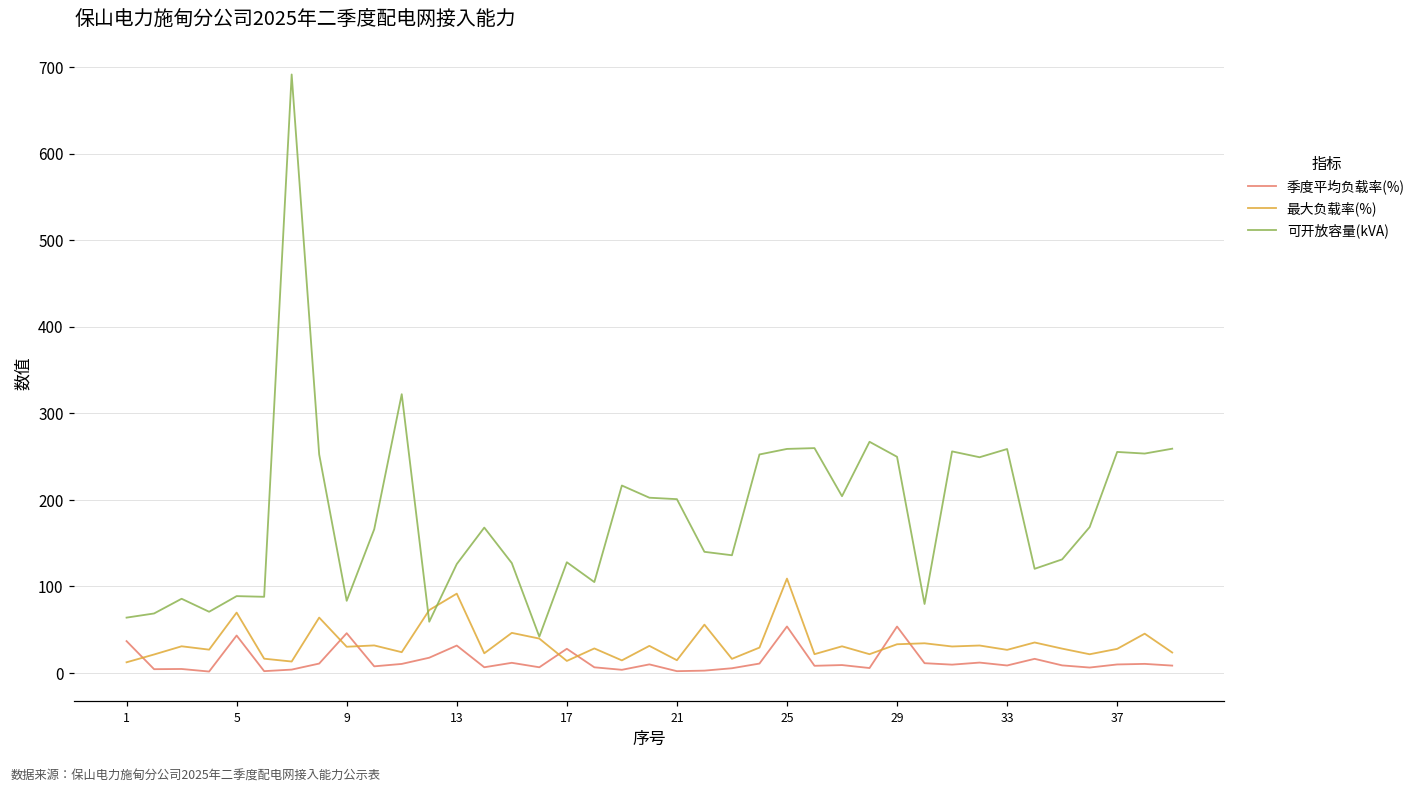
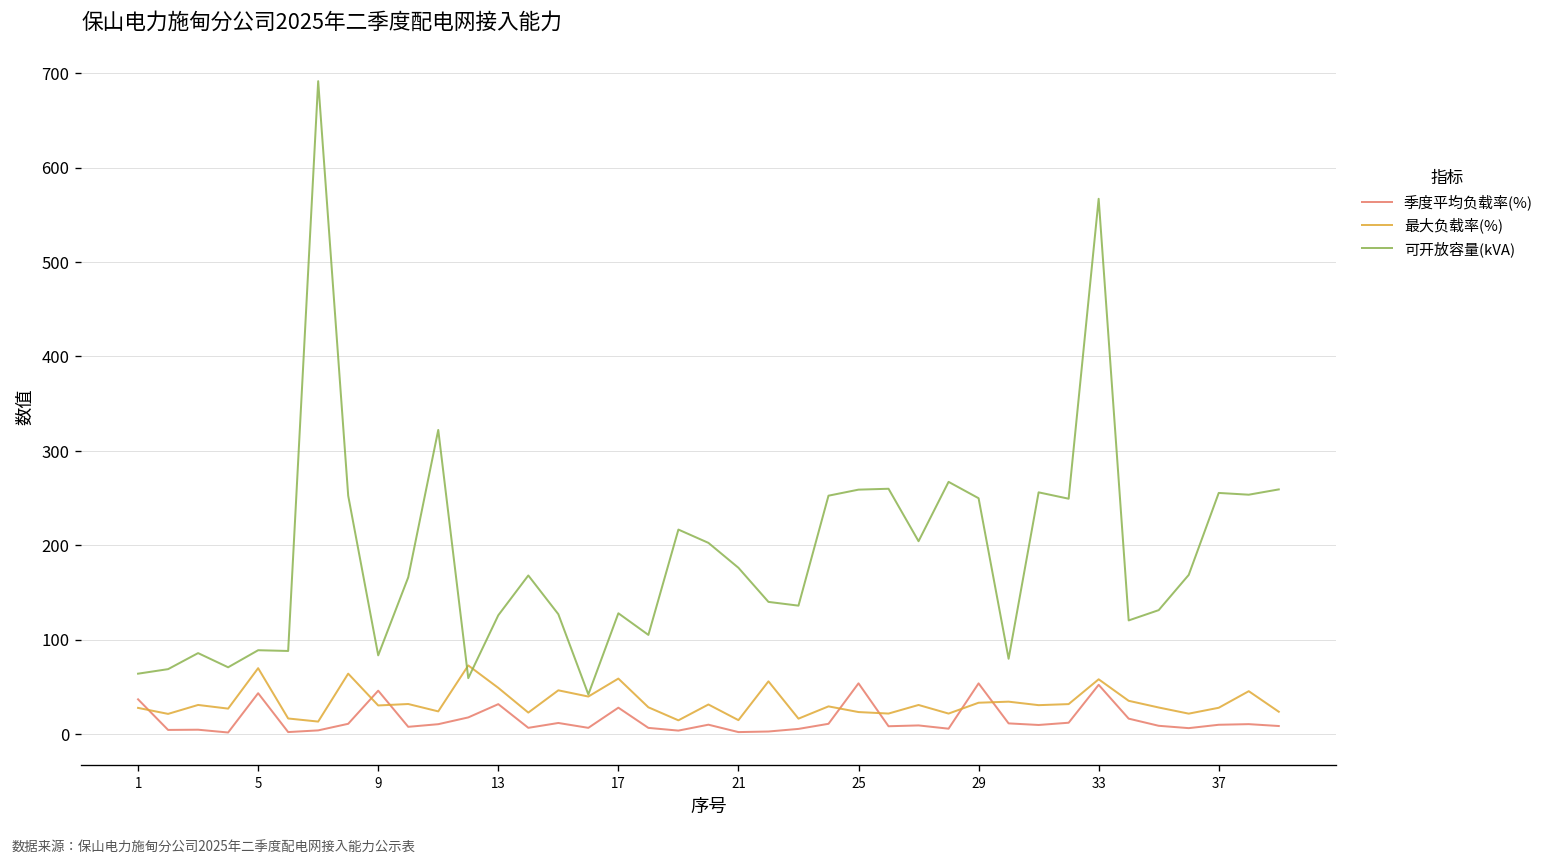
  {
    "季度平均负载率(%)": {
      "1": 40,
      "5": 40,
      "9": 50,
      "13": 30,
      "17": 30,
      "21": 0,
      "25": 50,
      "29": 50,
-     "33": 10,
+     "33": 50,
      "37": 10
    },
    "最大负载率(%)": {
-     "1": 10,
+     "1": 30,
      "5": 70,
      "9": 30,
-     "13": 90,
-     "17": 10,
+     "13": 50,
+     "17": 60,
      "21": 10,
-     "25": 110,
+     "25": 20,
      "29": 30,
-     "33": 30,
+     "33": 60,
      "37": 30
    },
    "可开放容量(kVA)": {
      "1": 60,
      "5": 90,
      "9": 80,
      "13": 130,
      "17": 130,
-     "21": 200,
+     "21": 180,
      "25": 260,
      "29": 250,
-     "33": 260,
+     "33": 570,
      "37": 260
    }
  }
